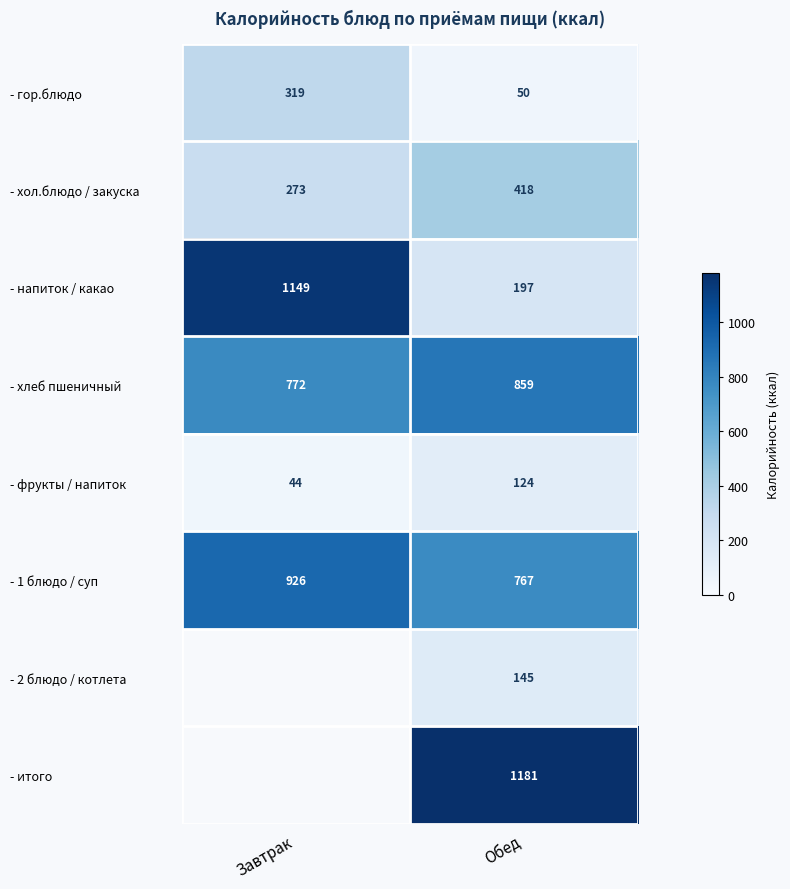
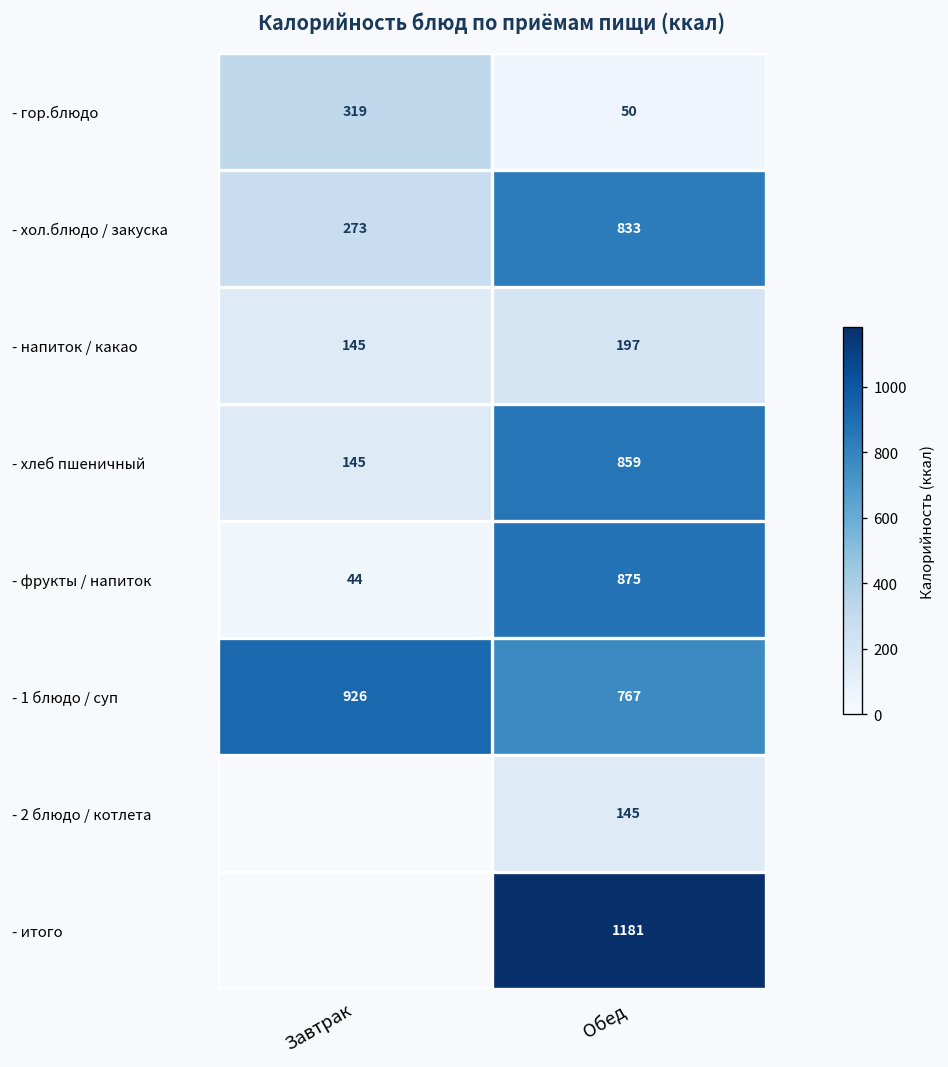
  {
    "- гор.блюдо": {
      "Завтрак": 319,
      "Обед": 50
    },
    "- хол.блюдо / закуска": {
      "Завтрак": 273,
-     "Обед": 418
+     "Обед": 833
    },
    "- напиток / какао": {
-     "Завтрак": 1149,
+     "Завтрак": 145,
      "Обед": 197
    },
    "- хлеб пшеничный": {
-     "Завтрак": 772,
+     "Завтрак": 145,
      "Обед": 859
    },
    "- фрукты / напиток": {
      "Завтрак": 44,
-     "Обед": 124
+     "Обед": 875
    },
    "- 1 блюдо / суп": {
      "Завтрак": 926,
      "Обед": 767
    },
    "- 2 блюдо / котлета": {
      "Обед": 145
    },
    "- итого": {
      "Обед": 1181
    }
  }
